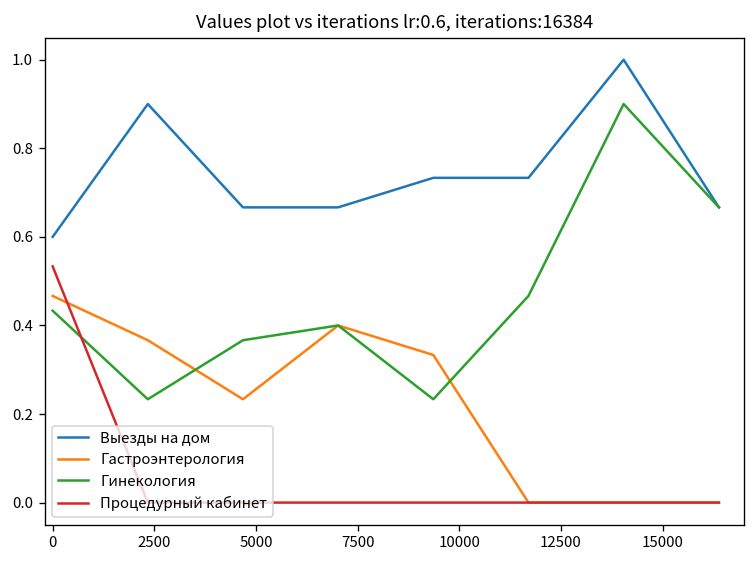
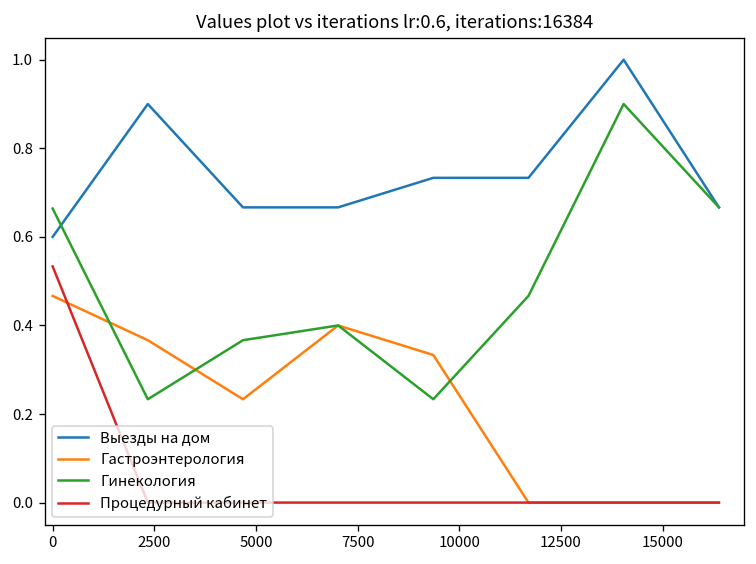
  {
    "Выезды на дом": {
      "0": 0.60
    },
    "Гастроэнтерология": {
      "0": 0.47
    },
    "Гинекология": {
-     "0": 0.43
+     "0": 0.66
    },
    "Процедурный кабинет": {
      "0": 0.53
    }
  }
